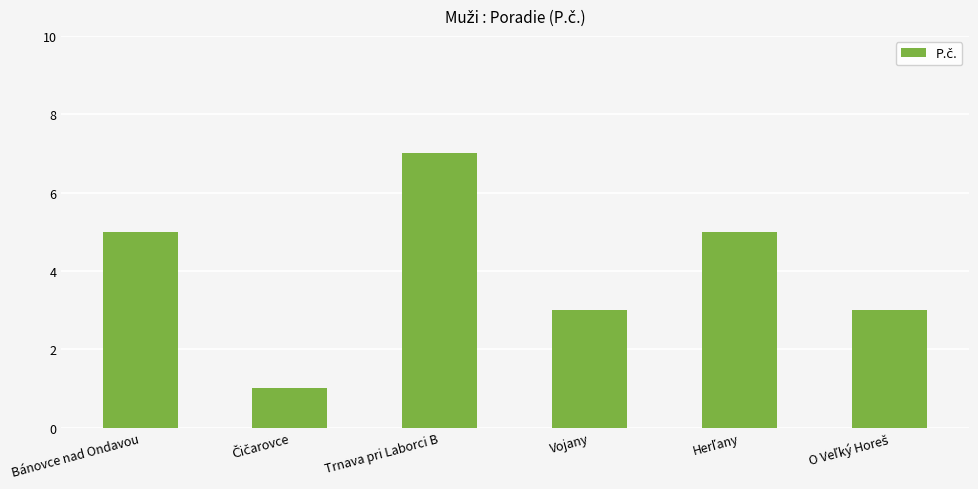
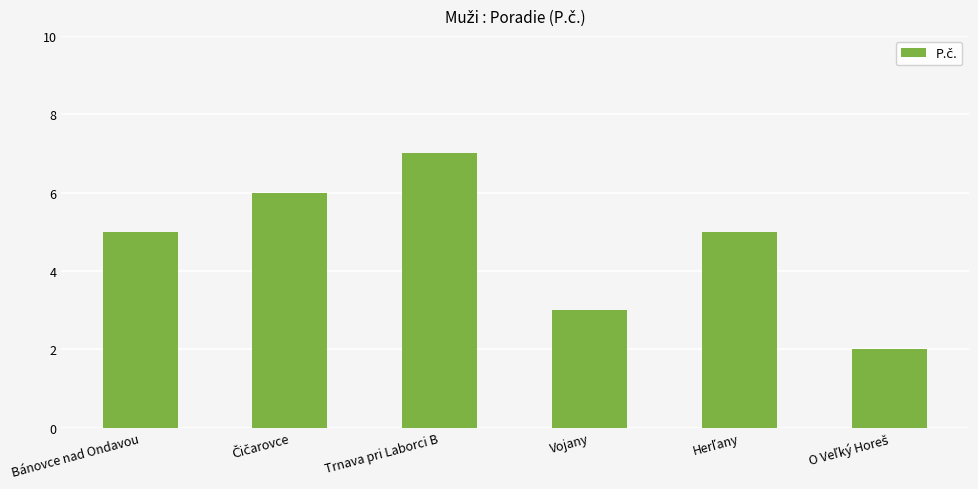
  {
    "Bánovce nad Ondavou": 5,
-   "Čičarovce": 1,
+   "Čičarovce": 6,
    "Trnava pri Laborci B": 7,
    "Vojany": 3,
    "Herľany": 5,
-   "O Veľký Horeš": 3
+   "O Veľký Horeš": 2
  }
